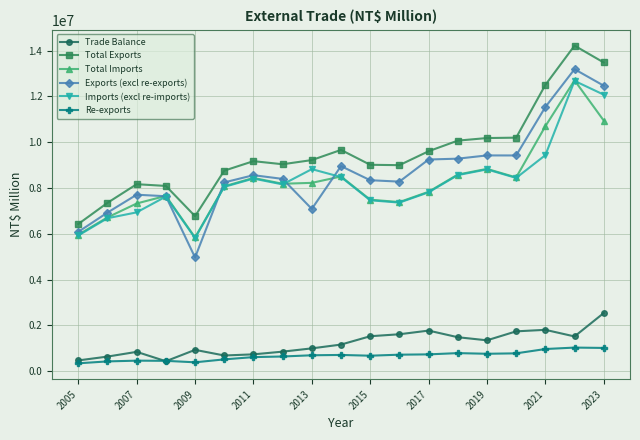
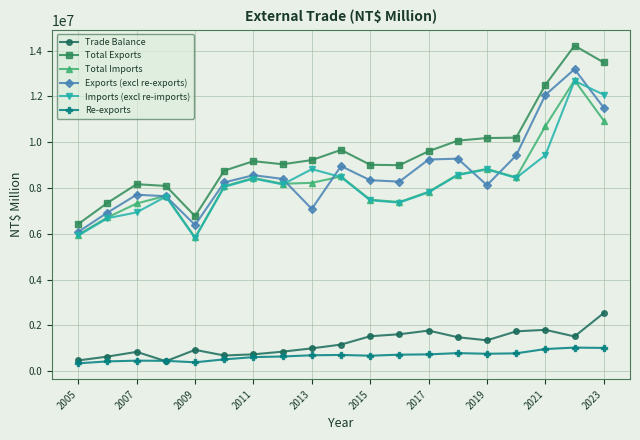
  {
    "Exports (excl re-exports)": {
      "2005": 6100000,
      "2007": 7700000,
-     "2009": 5000000,
+     "2009": 6400000,
      "2011": 8600000,
      "2013": 7100000,
      "2015": 8300000,
      "2017": 9200000,
-     "2019": 9400000,
-     "2021": 11500000,
-     "2023": 12500000
+     "2019": 8100000,
+     "2021": 12100000,
+     "2023": 11500000
    },
    "Imports (excl re-imports)": {
      "2007": 6900000,
      "2013": 8800000,
      "2021": 9400000,
      "2023": 12100000
    }
  }
